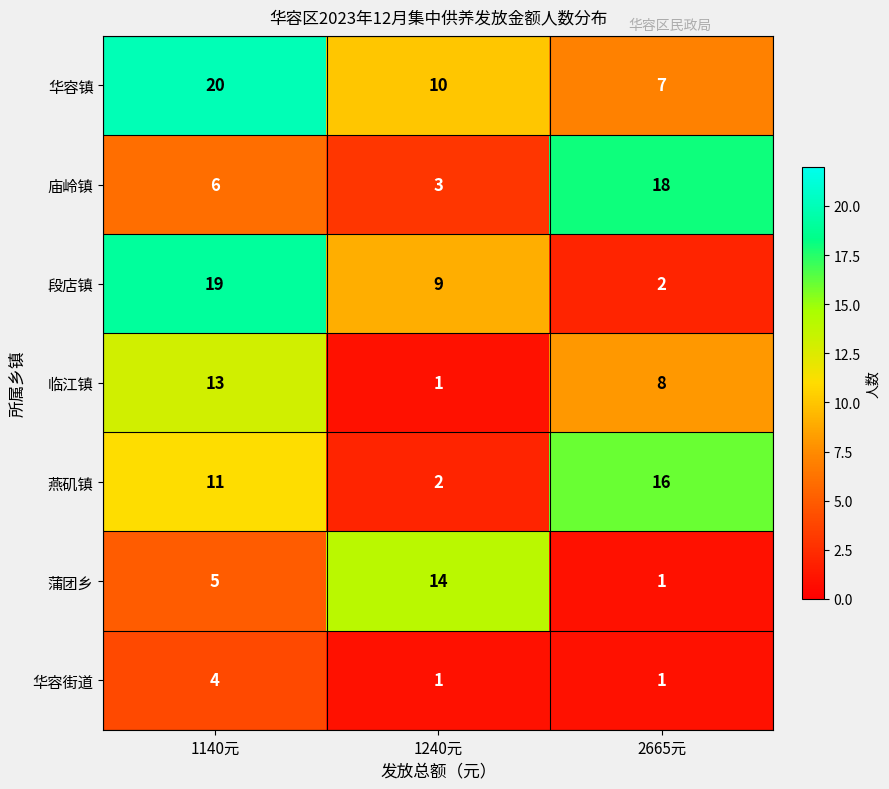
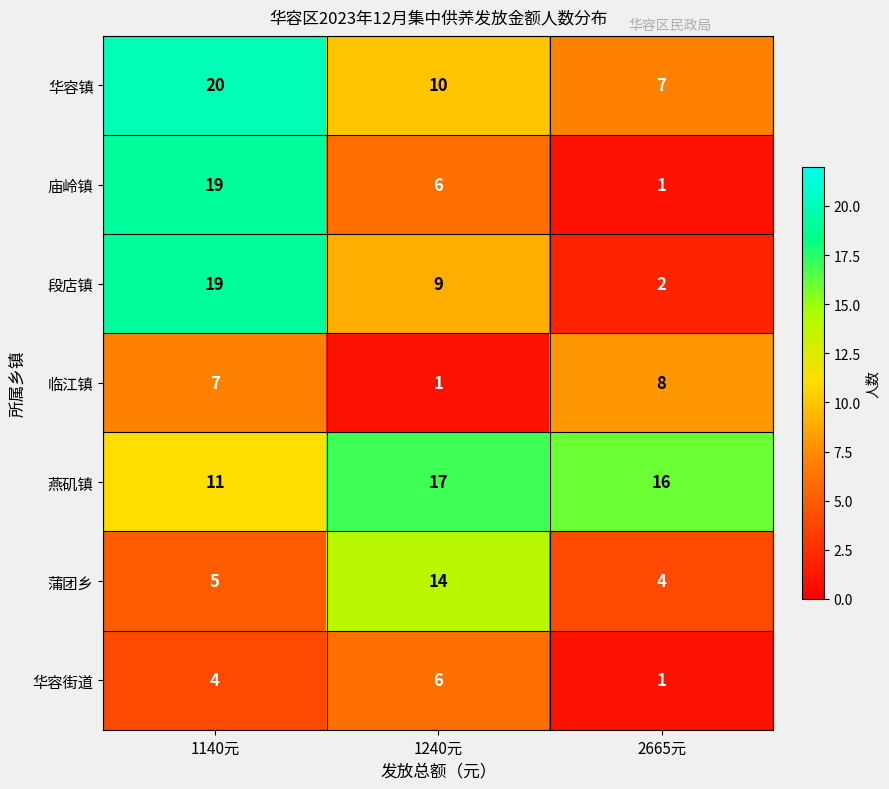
  {
    "华容镇": {
      "1140元": 20,
      "1240元": 10,
      "2665元": 7
    },
    "庙岭镇": {
-     "1140元": 6,
-     "1240元": 3,
-     "2665元": 18
+     "1140元": 19,
+     "1240元": 6,
+     "2665元": 1
    },
    "段店镇": {
      "1140元": 19,
      "1240元": 9,
      "2665元": 2
    },
    "临江镇": {
-     "1140元": 13,
+     "1140元": 7,
      "1240元": 1,
      "2665元": 8
    },
    "燕矶镇": {
      "1140元": 11,
-     "1240元": 2,
+     "1240元": 17,
      "2665元": 16
    },
    "蒲团乡": {
      "1140元": 5,
      "1240元": 14,
-     "2665元": 1
+     "2665元": 4
    },
    "华容街道": {
      "1140元": 4,
-     "1240元": 1,
+     "1240元": 6,
      "2665元": 1
    }
  }
